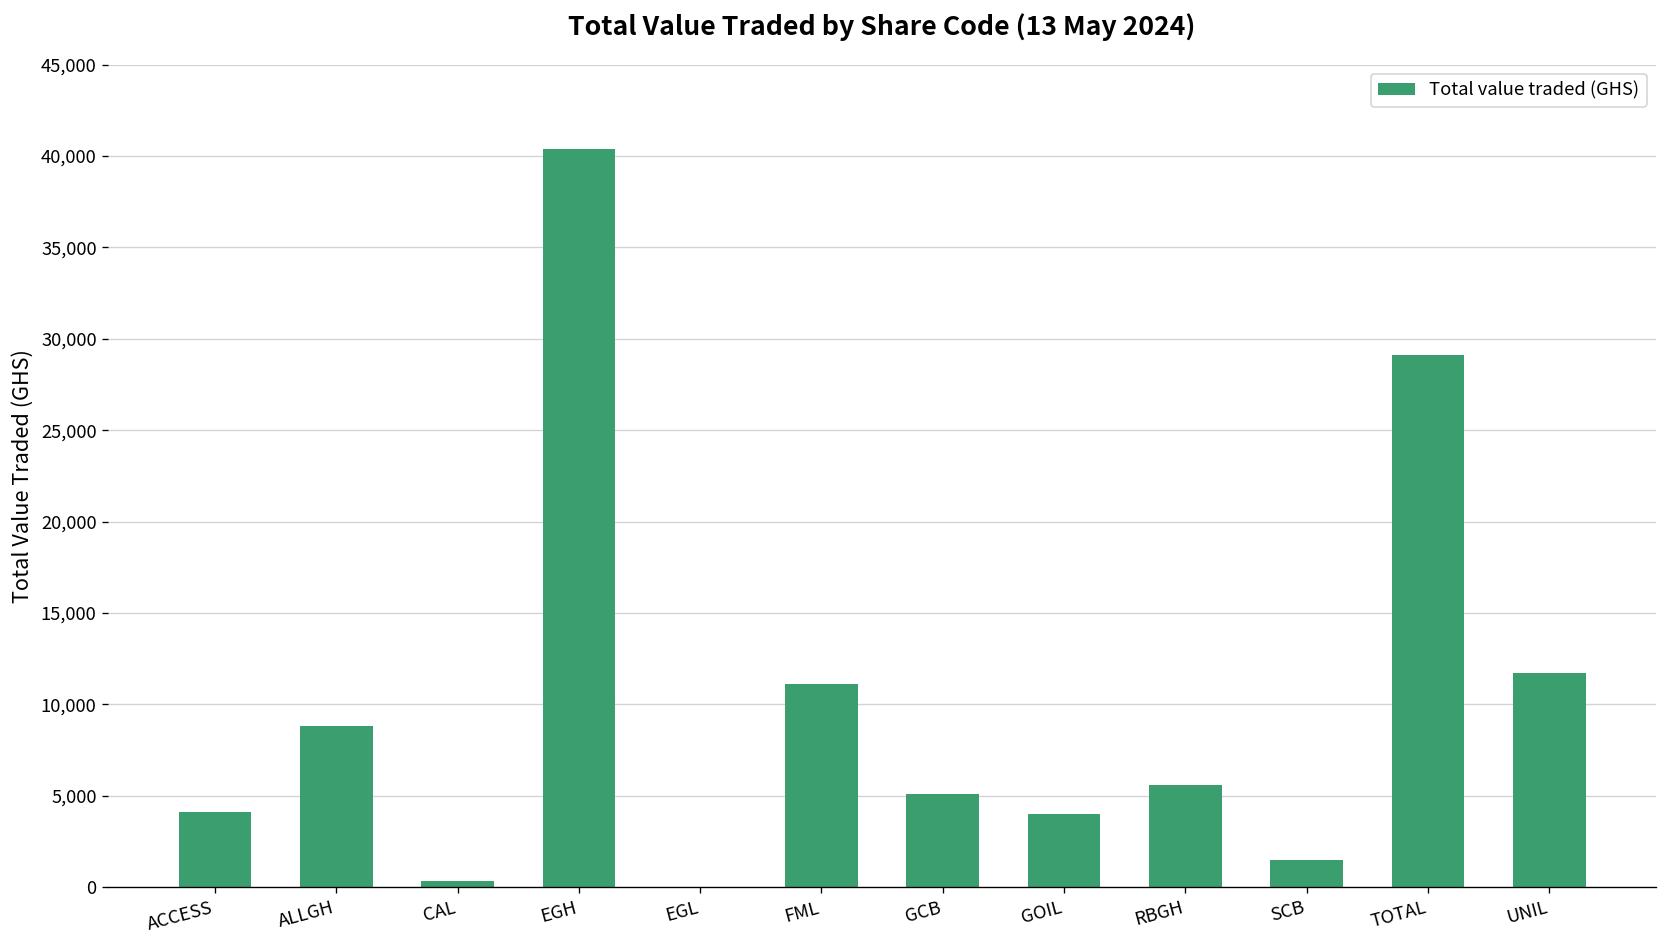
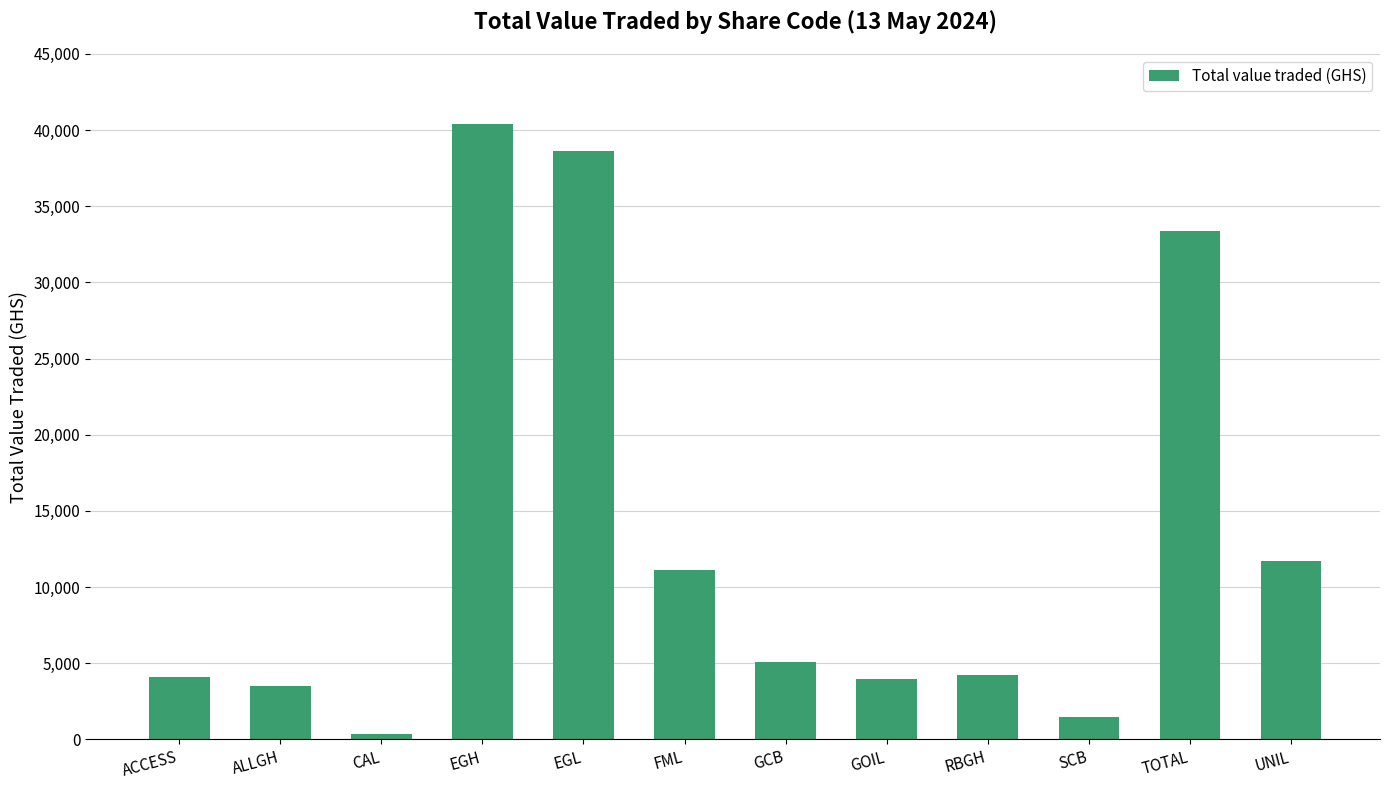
  {
    "ACCESS": "4,100",
-   "ALLGH": "8,800",
+   "ALLGH": "3,500",
    "CAL": "400",
    "EGH": "40,400",
-   "EGL": "0",
+   "EGL": "38,600",
    "FML": "11,100",
    "GCB": "5,100",
    "GOIL": "4,000",
-   "RBGH": "5,600",
+   "RBGH": "4,200",
    "SCB": "1,500",
-   "TOTAL": "29,100",
+   "TOTAL": "33,400",
    "UNIL": "11,700"
  }
